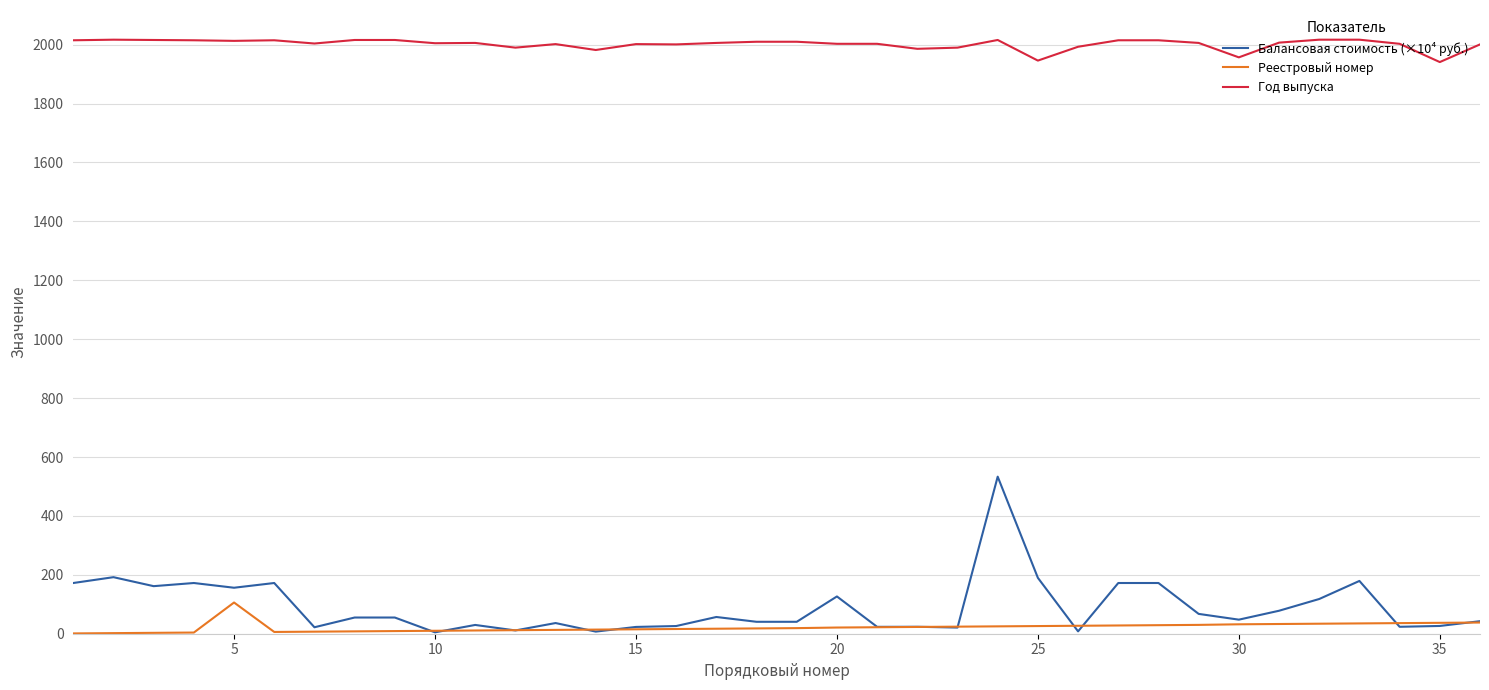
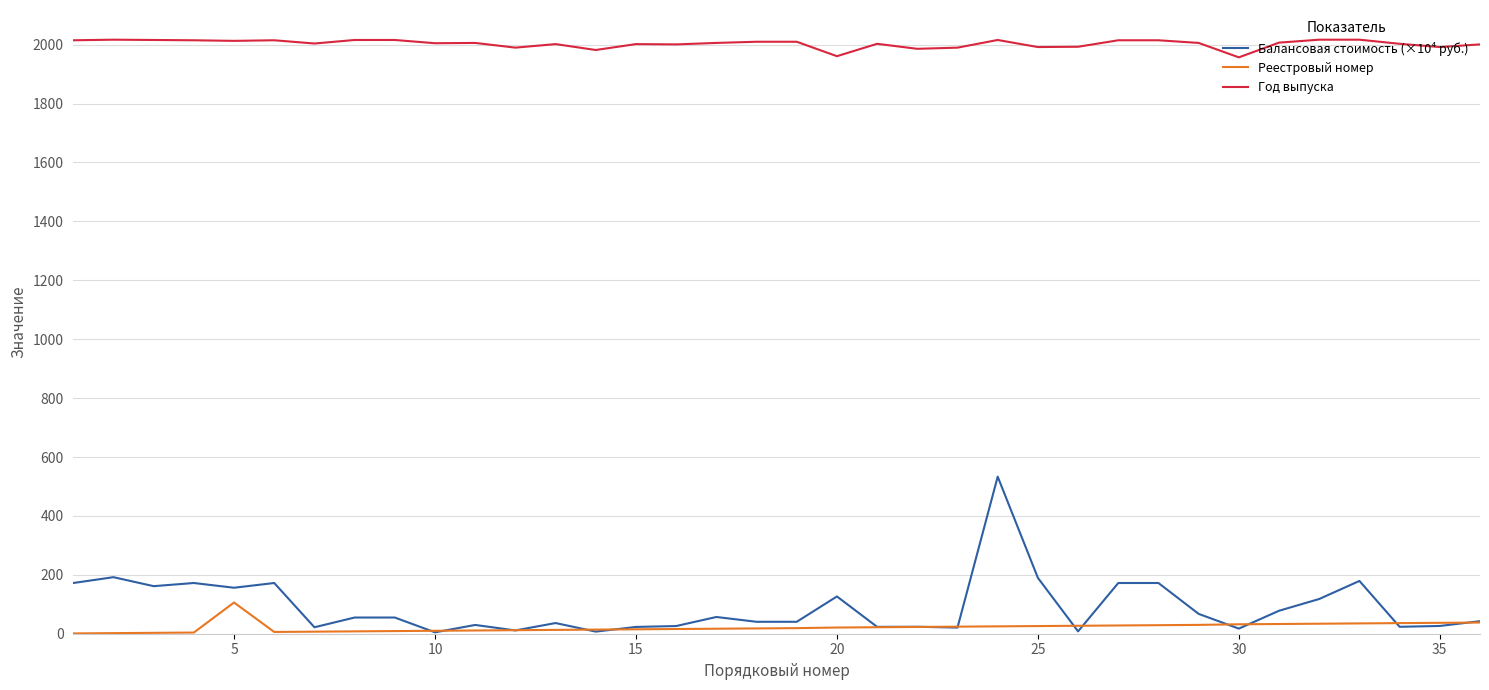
  {
    "Балансовая стоимость (×10⁴ руб.)": {
      "5": 160,
      "20": 130,
      "25": 190,
-     "30": 50,
+     "30": 20,
      "35": 30
    },
    "Реестровый номер": {
      "5": 110,
      "20": 20,
      "25": 30,
      "30": 30,
      "35": 40
    },
    "Год выпуска": {
      "5": 2010,
      "10": 2010,
      "15": 2000,
-     "20": 2000,
-     "25": 1950,
+     "20": 1960,
+     "25": 1990,
      "30": 1960,
-     "35": 1940
+     "35": 1990
    }
  }
